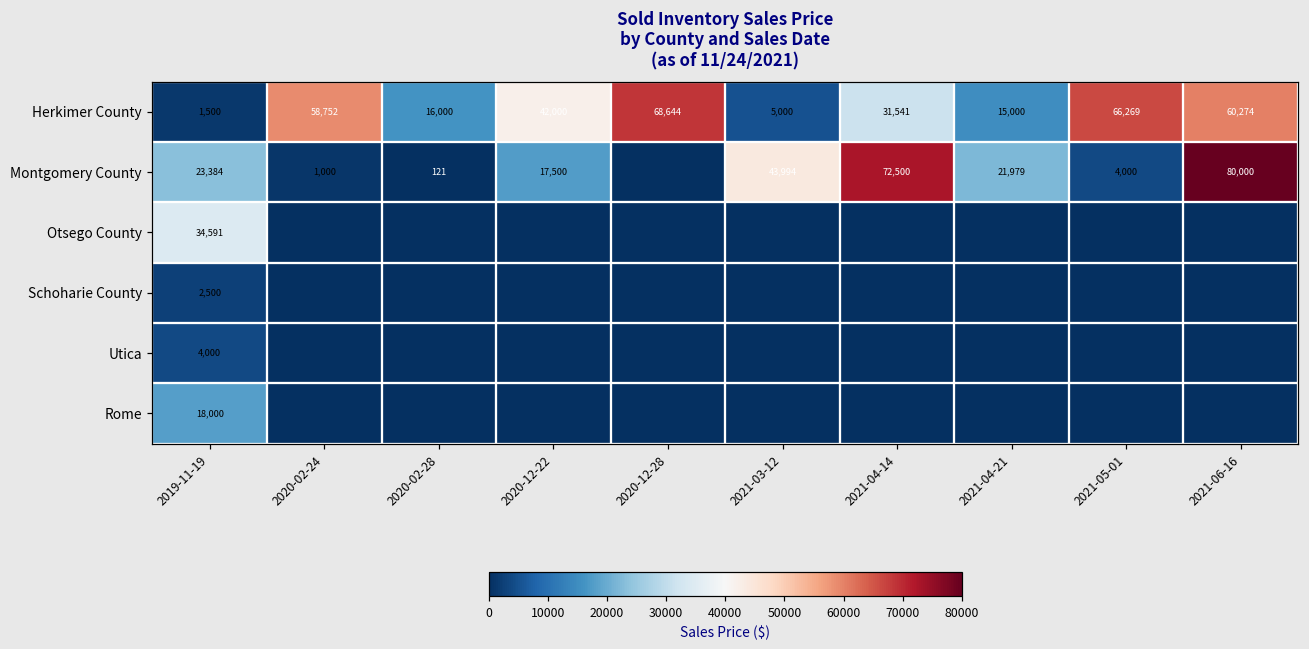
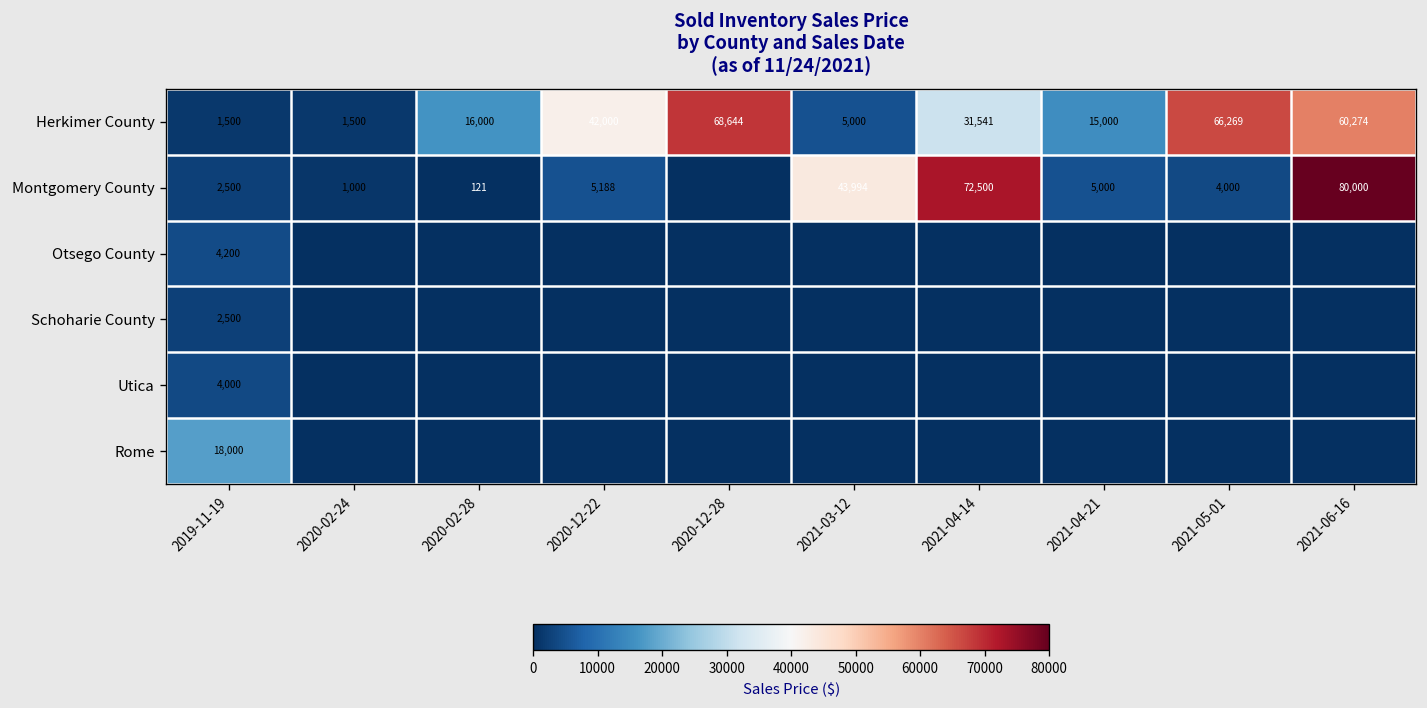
  {
    "Herkimer County": {
      "2019-11-19": "1,500",
-     "2020-02-24": "58,752",
+     "2020-02-24": "1,500",
      "2020-02-28": "16,000",
      "2020-12-28": "68,644",
      "2021-03-12": "5,000",
      "2021-04-14": "31,541",
      "2021-04-21": "15,000",
      "2021-05-01": "66,269",
      "2021-06-16": "60,274"
    },
    "Montgomery County": {
-     "2019-11-19": "23,384",
+     "2019-11-19": "2,500",
      "2020-02-24": "1,000",
      "2020-02-28": "121",
-     "2020-12-22": "17,500",
+     "2020-12-22": "5,188",
      "2021-04-14": "72,500",
-     "2021-04-21": "21,979",
+     "2021-04-21": "5,000",
      "2021-05-01": "4,000",
      "2021-06-16": "80,000"
    },
    "Otsego County": {
-     "2019-11-19": "34,591"
+     "2019-11-19": "4,200"
    },
    "Schoharie County": {
      "2019-11-19": "2,500"
    },
    "Utica": {
      "2019-11-19": "4,000"
    },
    "Rome": {
      "2019-11-19": "18,000"
    }
  }
